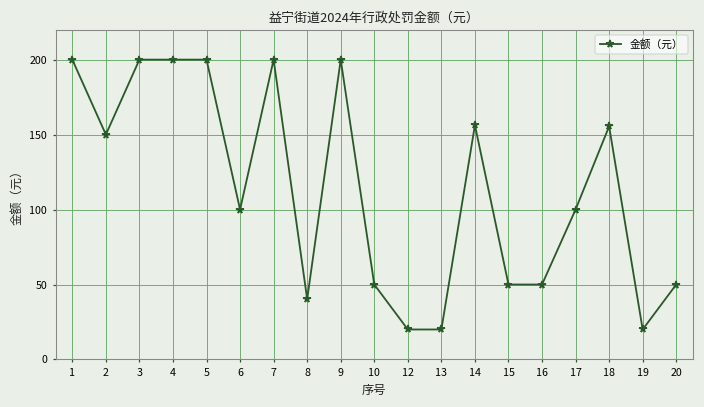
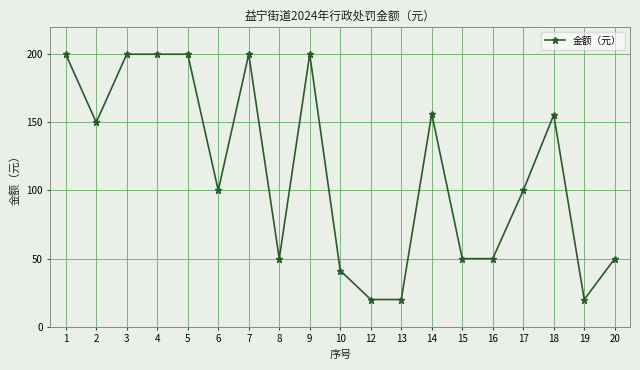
  {
    "1": 200,
    "2": 150,
    "3": 200,
    "4": 200,
    "5": 200,
    "6": 100,
    "7": 200,
-   "8": 40,
+   "8": 50,
    "9": 200,
-   "10": 50,
+   "10": 41,
    "12": 20,
    "13": 20,
    "14": 156,
    "15": 50,
    "16": 50,
    "17": 100,
    "18": 156,
    "19": 20,
    "20": 50
  }
